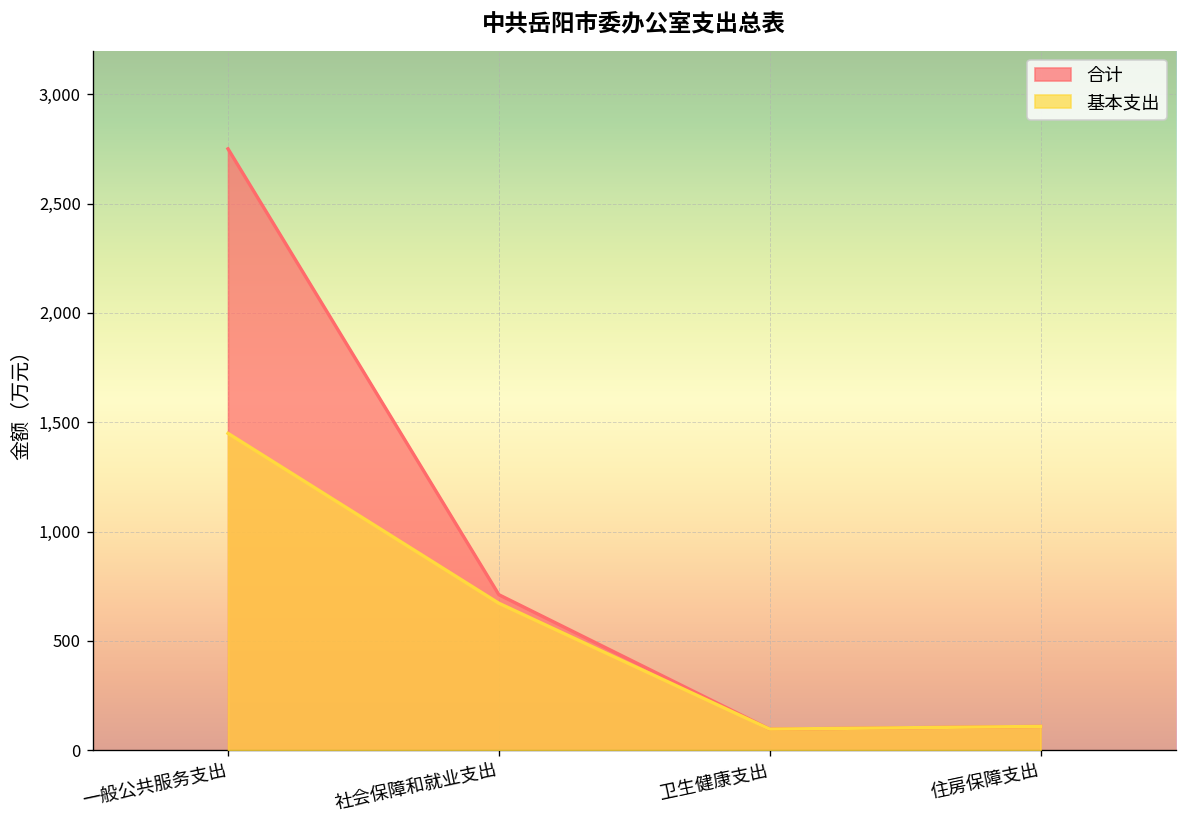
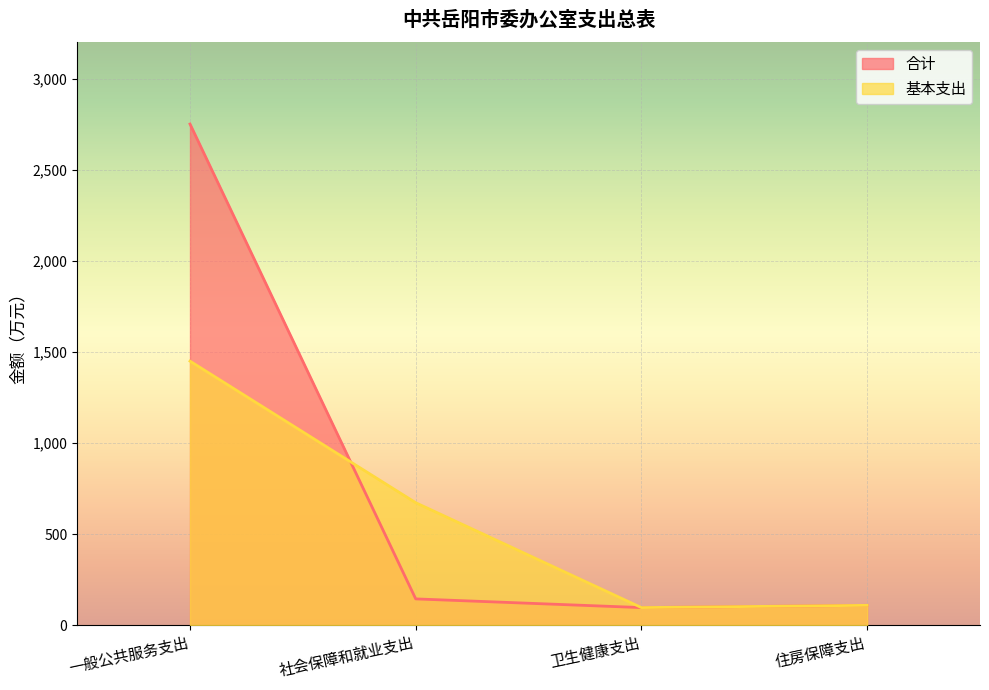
  {
    "合计": {
      "一般公共服务支出": "2,750",
-     "社会保障和就业支出": "710"
+     "社会保障和就业支出": "140"
    },
    "基本支出": {
      "一般公共服务支出": "1,450",
      "社会保障和就业支出": "670"
    }
  }
